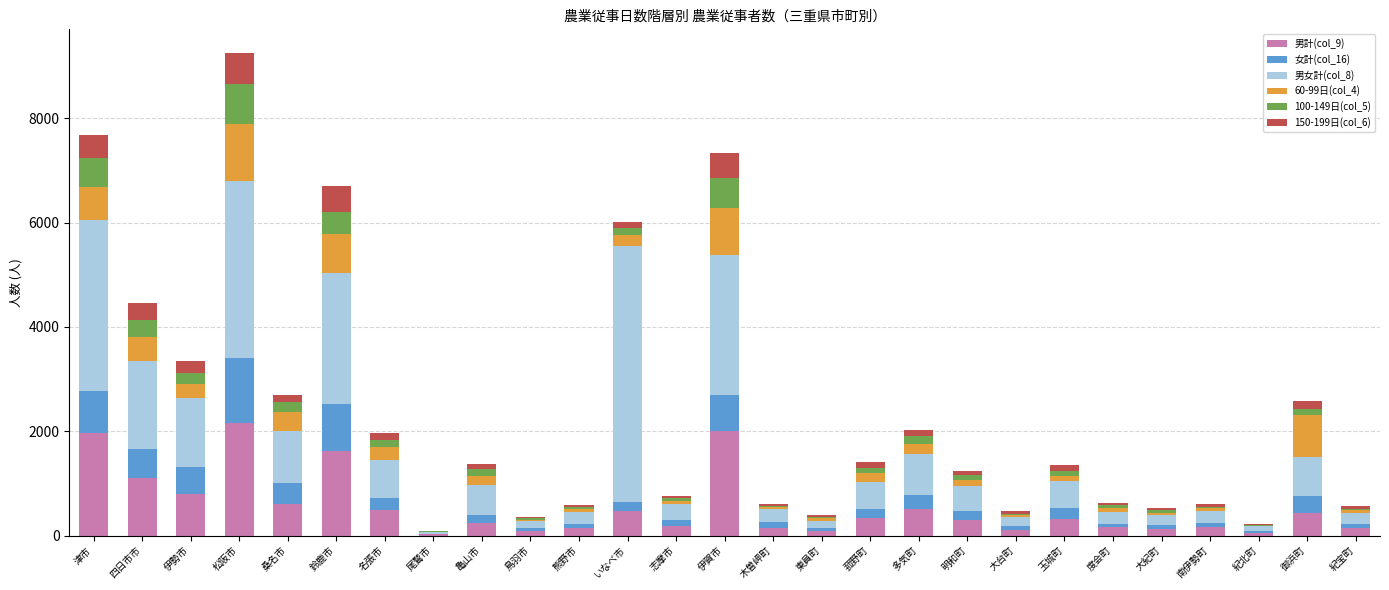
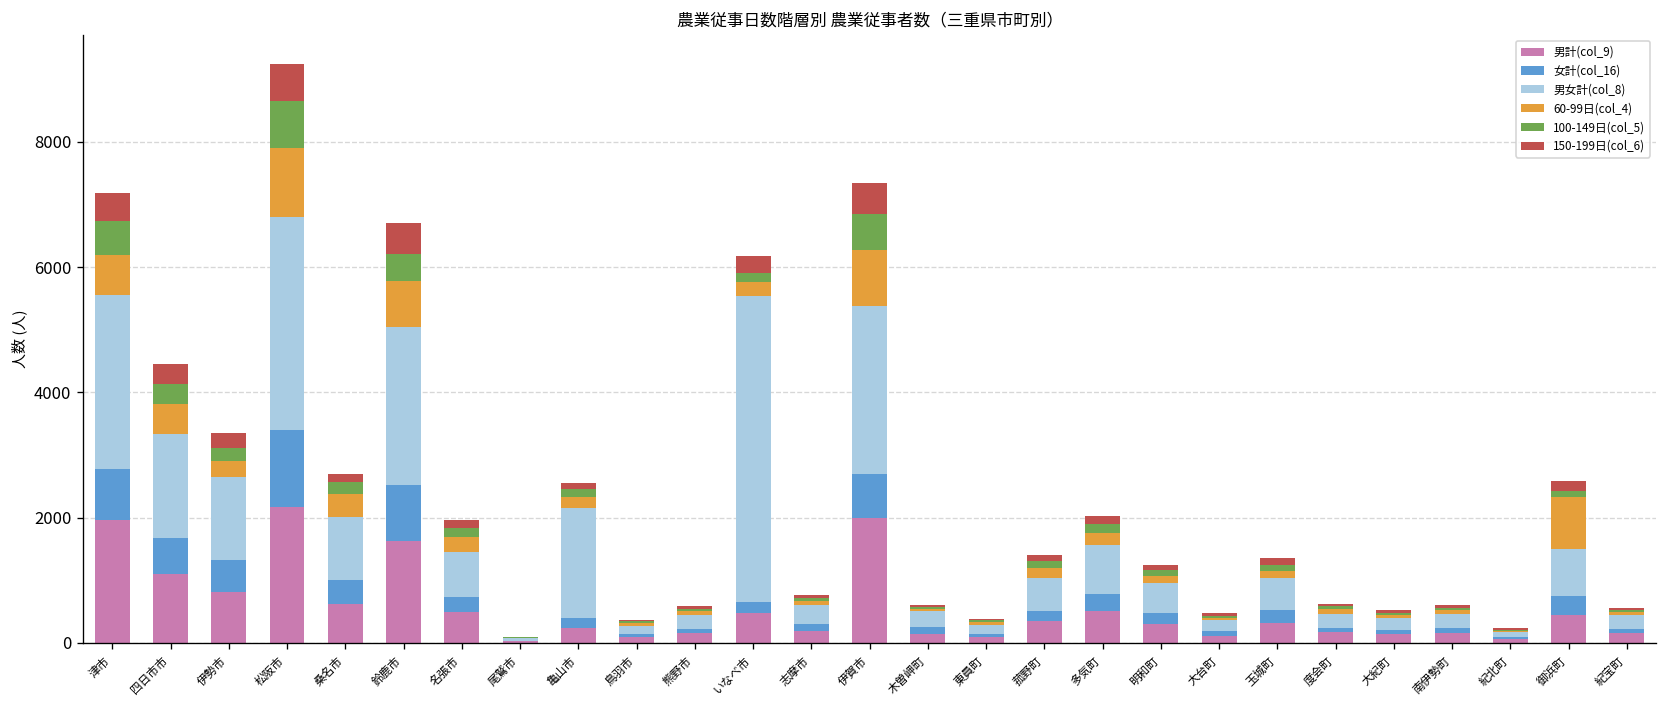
  {
    "男計(col_9)": {
      "津市": 2000,
      "四日市市": 1100,
      "伊勢市": 800,
      "松阪市": 2200,
      "桑名市": 600,
      "鈴鹿市": 1600,
      "名張市": 500,
      "亀山市": 200,
      "鳥羽市": 100,
      "熊野市": 200,
      "いなべ市": 500,
      "志摩市": 200,
      "伊賀市": 2000,
      "木曽岬町": 100,
      "東員町": 100,
      "菰野町": 300,
      "多気町": 500,
      "明和町": 300,
      "大台町": 100,
      "玉城町": 300,
      "度会町": 200,
      "大紀町": 100,
      "南伊勢町": 200,
      "紀北町": 100,
      "御浜町": 400,
      "紀宝町": 100
    },
    "女計(col_16)": {
      "津市": 800,
      "四日市市": 600,
      "伊勢市": 500,
      "松阪市": 1200,
      "桑名市": 400,
      "鈴鹿市": 900,
      "名張市": 200,
      "亀山市": 200,
      "熊野市": 100,
      "いなべ市": 200,
      "志摩市": 100,
      "伊賀市": 700,
      "木曽岬町": 100,
      "菰野町": 200,
      "多気町": 300,
      "明和町": 200,
      "大台町": 100,
      "玉城町": 200,
      "度会町": 100,
      "大紀町": 100,
      "南伊勢町": 100,
      "御浜町": 300,
      "紀宝町": 100
    },
    "男女計(col_8)": {
-     "津市": 3300,
+     "津市": 2800,
      "四日市市": 1700,
      "伊勢市": 1300,
      "松阪市": 3400,
      "桑名市": 1000,
      "鈴鹿市": 2500,
      "名張市": 700,
-     "亀山市": 600,
+     "亀山市": 1700,
      "鳥羽市": 100,
      "熊野市": 200,
      "いなべ市": 4900,
      "志摩市": 300,
      "伊賀市": 2700,
      "木曽岬町": 300,
      "東員町": 100,
      "菰野町": 500,
      "多気町": 800,
      "明和町": 500,
      "大台町": 200,
      "玉城町": 500,
      "度会町": 200,
      "大紀町": 200,
      "南伊勢町": 200,
      "紀北町": 100,
      "御浜町": 800,
      "紀宝町": 200
    },
    "60-99日(col_4)": {
      "津市": 600,
      "四日市市": 500,
      "伊勢市": 300,
      "松阪市": 1100,
      "桑名市": 400,
      "鈴鹿市": 700,
      "名張市": 200,
      "亀山市": 200,
      "熊野市": 100,
      "いなべ市": 200,
      "志摩市": 100,
      "伊賀市": 900,
      "東員町": 0,
      "菰野町": 200,
      "多気町": 200,
      "明和町": 100,
      "玉城町": 100,
      "度会町": 100,
      "大紀町": 0,
      "南伊勢町": 100,
      "御浜町": 800
    },
    "100-149日(col_5)": {
      "津市": 600,
      "四日市市": 300,
      "伊勢市": 200,
      "松阪市": 800,
      "桑名市": 200,
      "鈴鹿市": 400,
      "名張市": 100,
      "亀山市": 100,
      "いなべ市": 100,
      "志摩市": 0,
      "伊賀市": 600,
      "菰野町": 100,
      "多気町": 100,
      "明和町": 100,
      "玉城町": 100,
      "度会町": 100,
      "御浜町": 100
    },
    "150-199日(col_6)": {
      "津市": 400,
      "四日市市": 300,
      "伊勢市": 200,
      "松阪市": 600,
      "桑名市": 100,
      "鈴鹿市": 500,
      "名張市": 100,
      "亀山市": 100,
      "熊野市": 100,
-     "いなべ市": 100,
+     "いなべ市": 300,
      "志摩市": 100,
      "伊賀市": 500,
      "菰野町": 100,
      "多気町": 100,
      "明和町": 100,
      "大台町": 100,
      "玉城町": 100,
      "御浜町": 100
    }
  }
